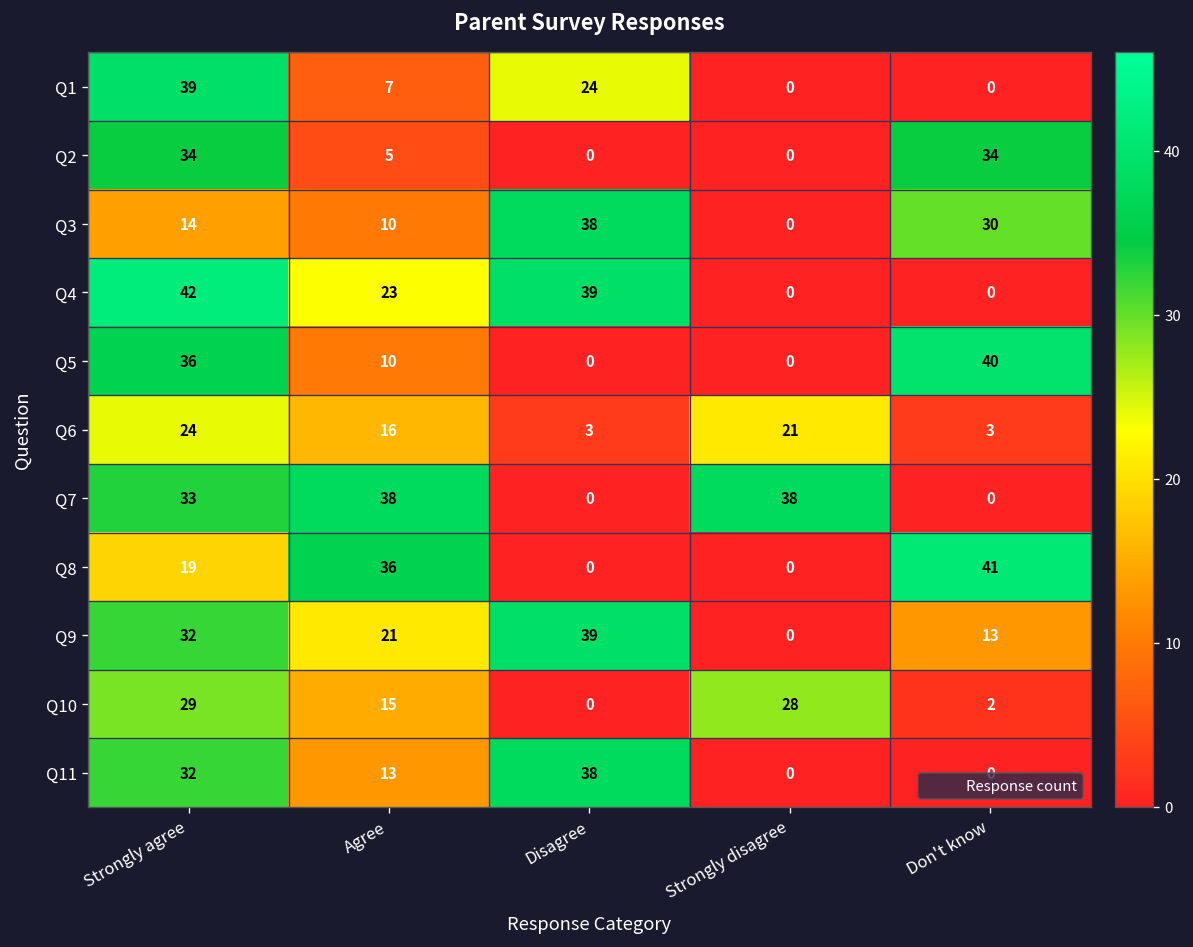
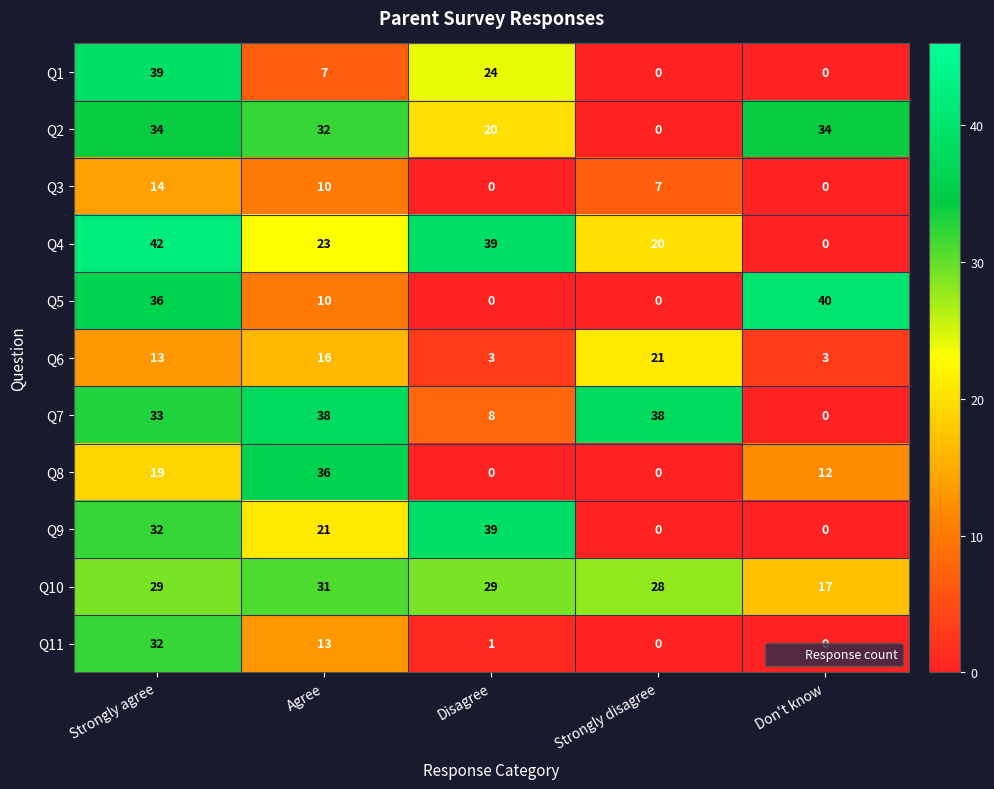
  {
    "Q1": {
      "Strongly agree": 39,
      "Agree": 7,
      "Disagree": 24,
      "Strongly disagree": 0,
      "Don't know": 0
    },
    "Q2": {
      "Strongly agree": 34,
-     "Agree": 5,
-     "Disagree": 0,
+     "Agree": 32,
+     "Disagree": 20,
      "Strongly disagree": 0,
      "Don't know": 34
    },
    "Q3": {
      "Strongly agree": 14,
      "Agree": 10,
-     "Disagree": 38,
-     "Strongly disagree": 0,
-     "Don't know": 30
+     "Disagree": 0,
+     "Strongly disagree": 7,
+     "Don't know": 0
    },
    "Q4": {
      "Strongly agree": 42,
      "Agree": 23,
      "Disagree": 39,
-     "Strongly disagree": 0,
+     "Strongly disagree": 20,
      "Don't know": 0
    },
    "Q5": {
      "Strongly agree": 36,
      "Agree": 10,
      "Disagree": 0,
      "Strongly disagree": 0,
      "Don't know": 40
    },
    "Q6": {
-     "Strongly agree": 24,
+     "Strongly agree": 13,
      "Agree": 16,
      "Disagree": 3,
      "Strongly disagree": 21,
      "Don't know": 3
    },
    "Q7": {
      "Strongly agree": 33,
      "Agree": 38,
-     "Disagree": 0,
+     "Disagree": 8,
      "Strongly disagree": 38,
      "Don't know": 0
    },
    "Q8": {
      "Strongly agree": 19,
      "Agree": 36,
      "Disagree": 0,
      "Strongly disagree": 0,
-     "Don't know": 41
+     "Don't know": 12
    },
    "Q9": {
      "Strongly agree": 32,
      "Agree": 21,
      "Disagree": 39,
      "Strongly disagree": 0,
-     "Don't know": 13
+     "Don't know": 0
    },
    "Q10": {
      "Strongly agree": 29,
-     "Agree": 15,
-     "Disagree": 0,
+     "Agree": 31,
+     "Disagree": 29,
      "Strongly disagree": 28,
-     "Don't know": 2
+     "Don't know": 17
    },
    "Q11": {
      "Strongly agree": 32,
      "Agree": 13,
-     "Disagree": 38,
+     "Disagree": 1,
      "Strongly disagree": 0
    }
  }
